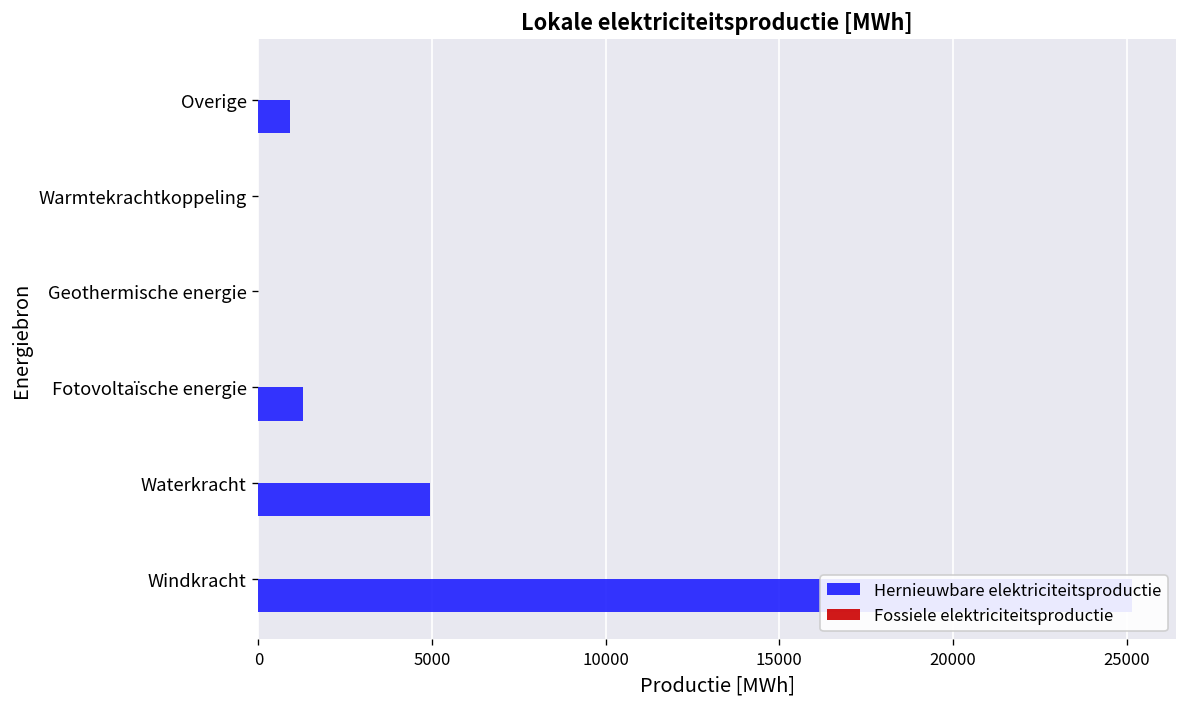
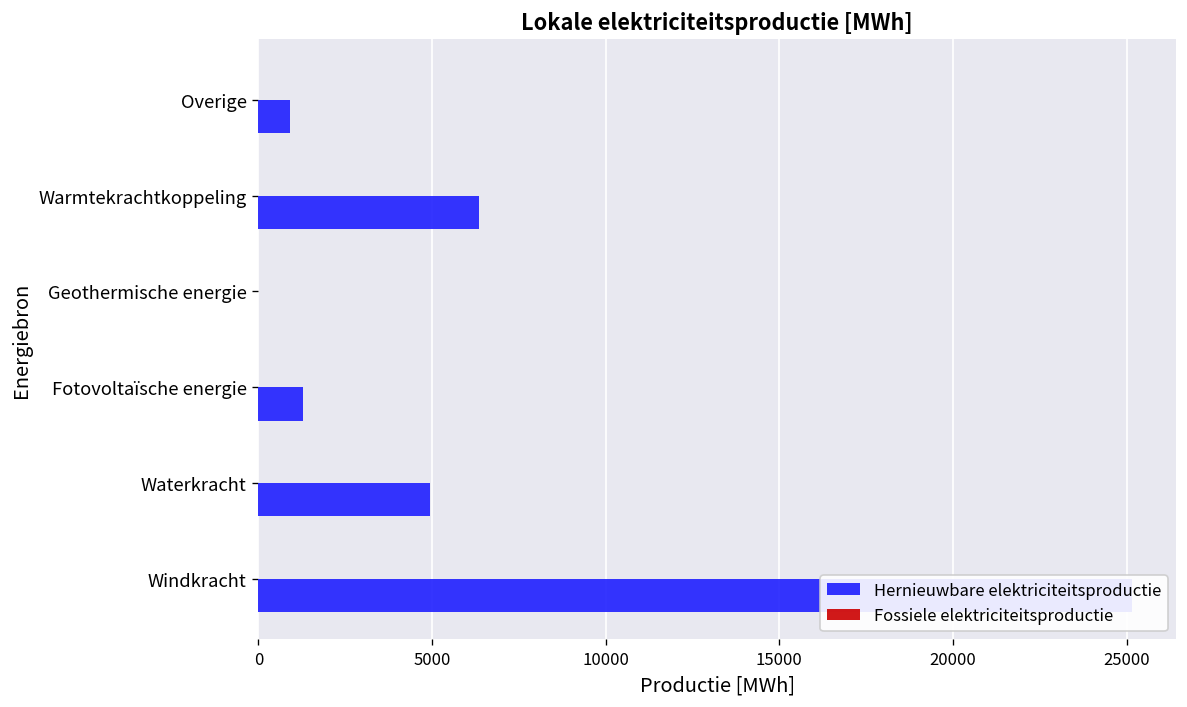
  {
    "Hernieuwbare elektriciteitsproductie": {
      "Overige": 900,
-     "Warmtekrachtkoppeling": 0,
+     "Warmtekrachtkoppeling": 6300,
      "Geothermische energie": 0,
      "Fotovoltaïsche energie": 1300,
      "Waterkracht": 4900
    },
    "Fossiele elektriciteitsproductie": {
      "Overige": 0,
      "Warmtekrachtkoppeling": 0,
      "Geothermische energie": 0,
      "Fotovoltaïsche energie": 0,
      "Waterkracht": 0,
      "Windkracht": 0
    }
  }
